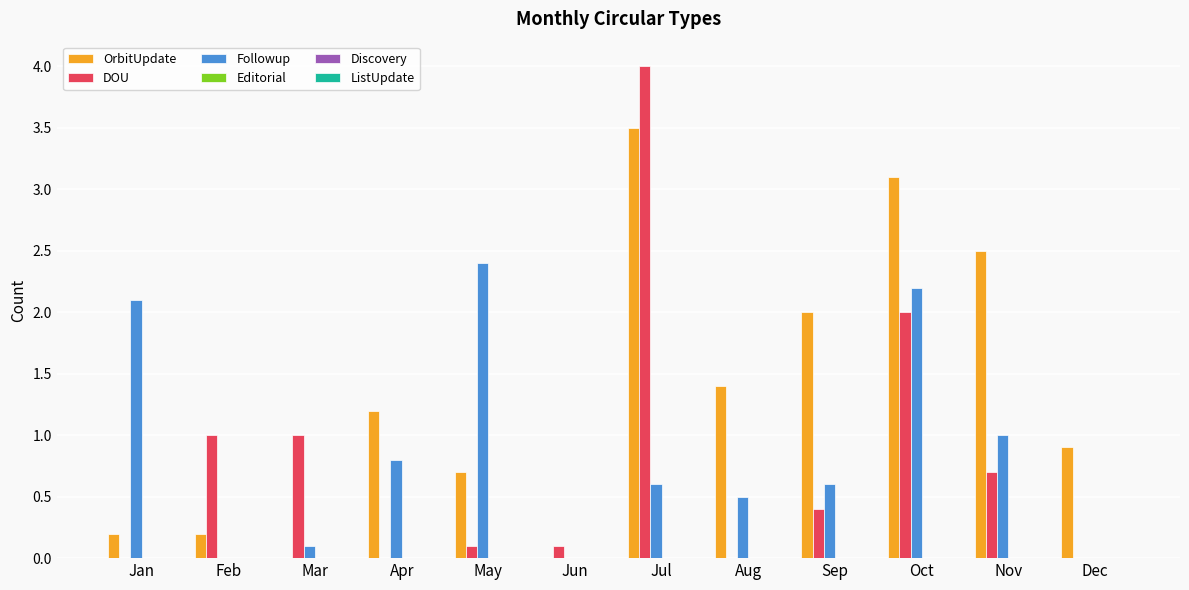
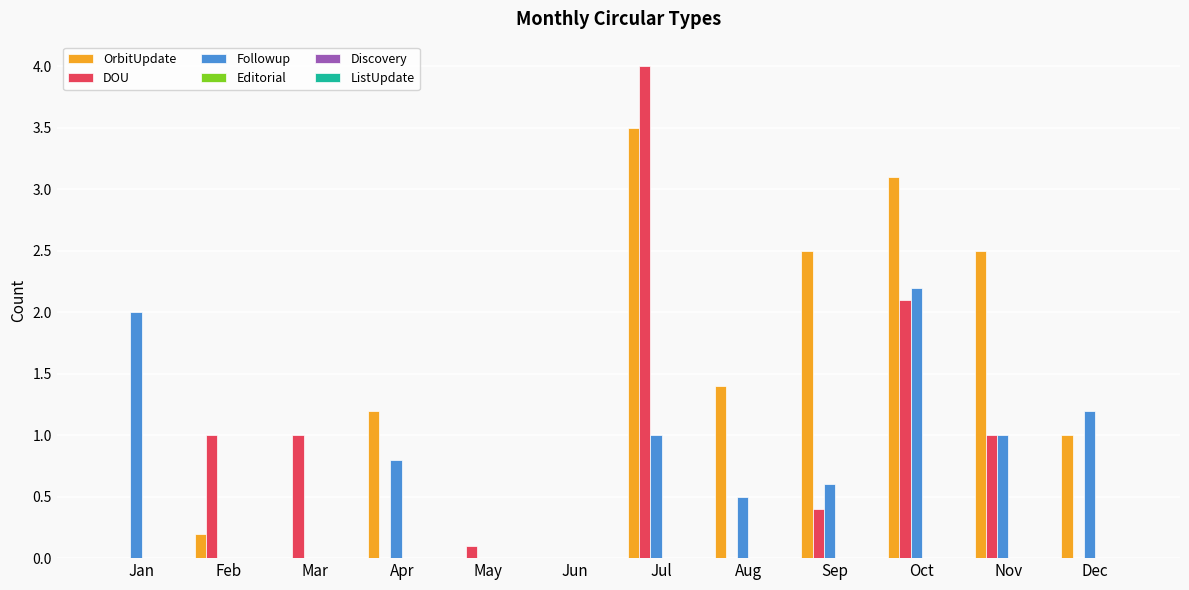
  {
    "OrbitUpdate": {
-     "Jan": 0.2,
+     "Jan": 0.0,
      "Feb": 0.2,
      "Mar": 0.0,
      "Apr": 1.2,
-     "May": 0.7,
+     "May": 0.0,
      "Jun": 0.0,
      "Jul": 3.5,
      "Aug": 1.4,
-     "Sep": 2.0,
+     "Sep": 2.5,
      "Oct": 3.1,
      "Nov": 2.5,
-     "Dec": 0.9
+     "Dec": 1.0
    },
    "DOU": {
      "Jan": 0.0,
      "Feb": 1.0,
      "Mar": 1.0,
      "Apr": 0.0,
      "May": 0.1,
-     "Jun": 0.1,
+     "Jun": 0.0,
      "Jul": 4.0,
      "Aug": 0.0,
      "Sep": 0.4,
-     "Oct": 2.0,
-     "Nov": 0.7,
+     "Oct": 2.1,
+     "Nov": 1.0,
      "Dec": 0.0
    },
    "Followup": {
-     "Jan": 2.1,
+     "Jan": 2.0,
      "Feb": 0.0,
-     "Mar": 0.1,
+     "Mar": 0.0,
      "Apr": 0.8,
-     "May": 2.4,
+     "May": 0.0,
      "Jun": 0.0,
-     "Jul": 0.6,
+     "Jul": 1.0,
      "Aug": 0.5,
      "Sep": 0.6,
      "Oct": 2.2,
      "Nov": 1.0,
-     "Dec": 0.0
+     "Dec": 1.2
    },
    "Editorial": {
      "Jan": 0.0,
      "Feb": 0.0,
      "Mar": 0.0,
      "Apr": 0.0,
      "May": 0.0,
      "Jun": 0.0,
      "Jul": 0.0,
      "Aug": 0.0,
      "Sep": 0.0,
      "Oct": 0.0,
      "Nov": 0.0,
      "Dec": 0.0
    },
    "Discovery": {
      "Jan": 0.0,
      "Feb": 0.0,
      "Mar": 0.0,
      "Apr": 0.0,
      "May": 0.0,
      "Jun": 0.0,
      "Jul": 0.0,
      "Aug": 0.0,
      "Sep": 0.0,
      "Oct": 0.0,
      "Nov": 0.0,
      "Dec": 0.0
    },
    "ListUpdate": {
      "Jan": 0.0,
      "Feb": 0.0,
      "Mar": 0.0,
      "Apr": 0.0,
      "May": 0.0,
      "Jun": 0.0,
      "Jul": 0.0,
      "Aug": 0.0,
      "Sep": 0.0,
      "Oct": 0.0,
      "Nov": 0.0,
      "Dec": 0.0
    }
  }
